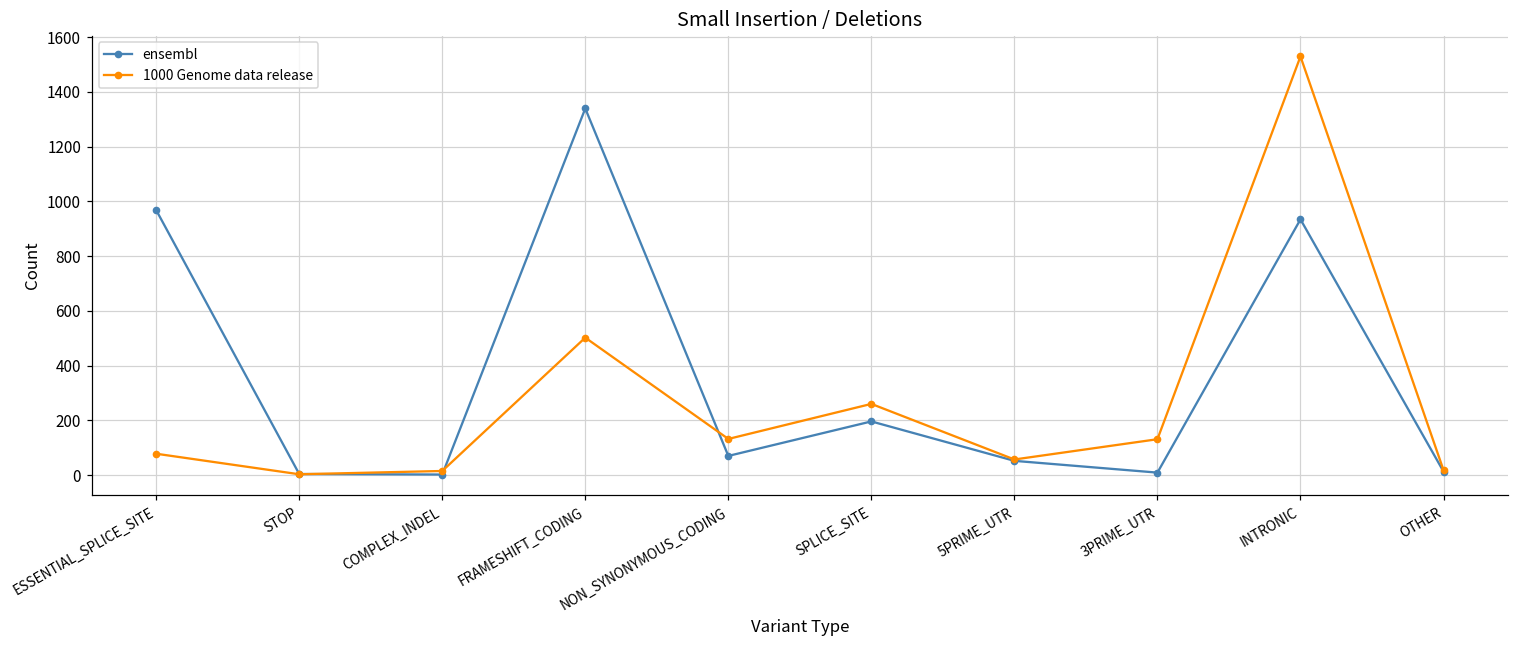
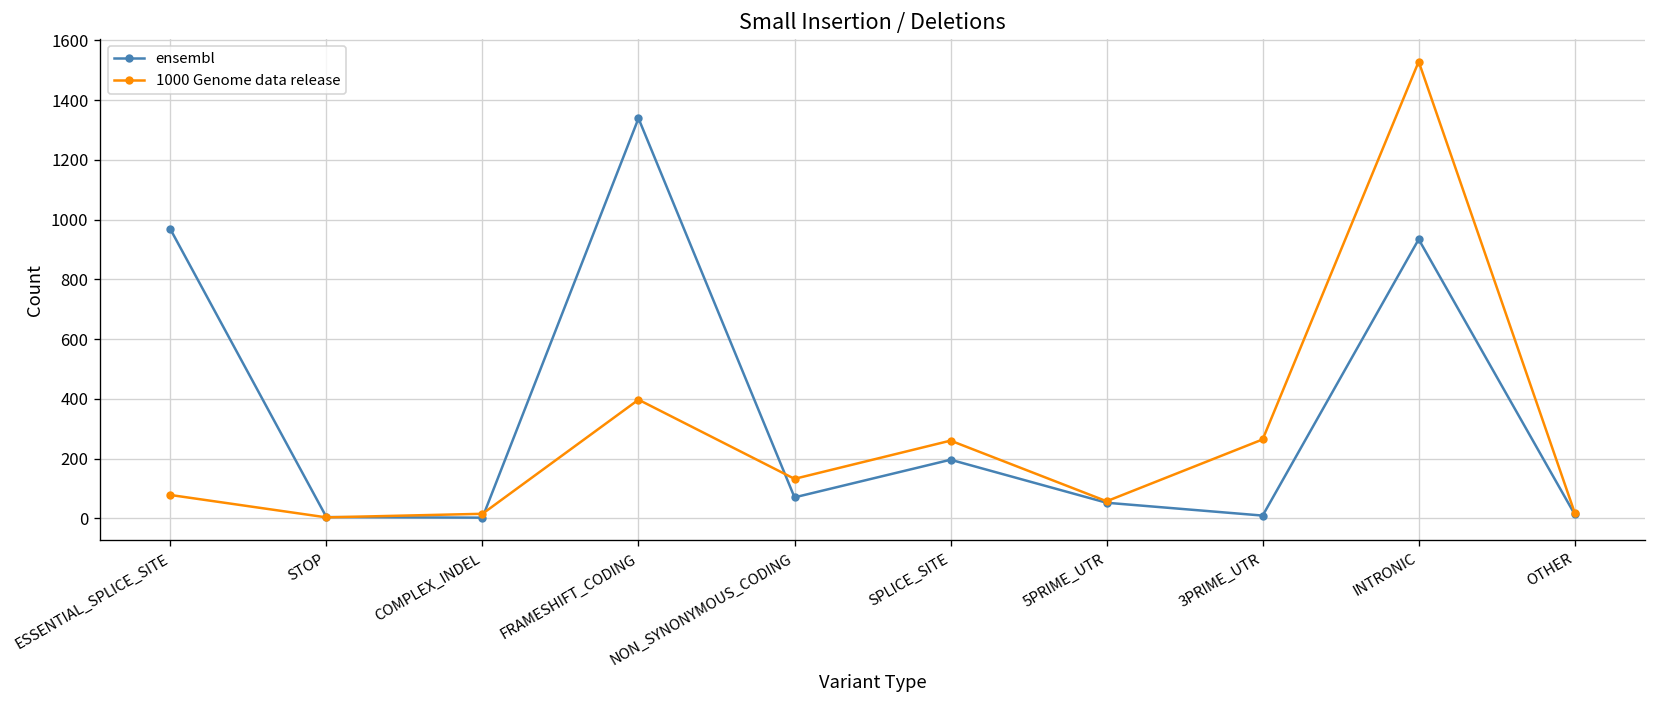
  {
    "ensembl": {
      "ESSENTIAL_SPLICE_SITE": 970,
      "COMPLEX_INDEL": 0,
      "FRAMESHIFT_CODING": 1340,
      "NON_SYNONYMOUS_CODING": 70,
      "SPLICE_SITE": 200,
      "3PRIME_UTR": 10,
      "INTRONIC": 930
    },
    "1000 Genome data release": {
      "ESSENTIAL_SPLICE_SITE": 80,
      "COMPLEX_INDEL": 20,
-     "FRAMESHIFT_CODING": 500,
+     "FRAMESHIFT_CODING": 400,
      "NON_SYNONYMOUS_CODING": 130,
      "SPLICE_SITE": 260,
-     "3PRIME_UTR": 130,
+     "3PRIME_UTR": 260,
      "INTRONIC": 1530
    }
  }
